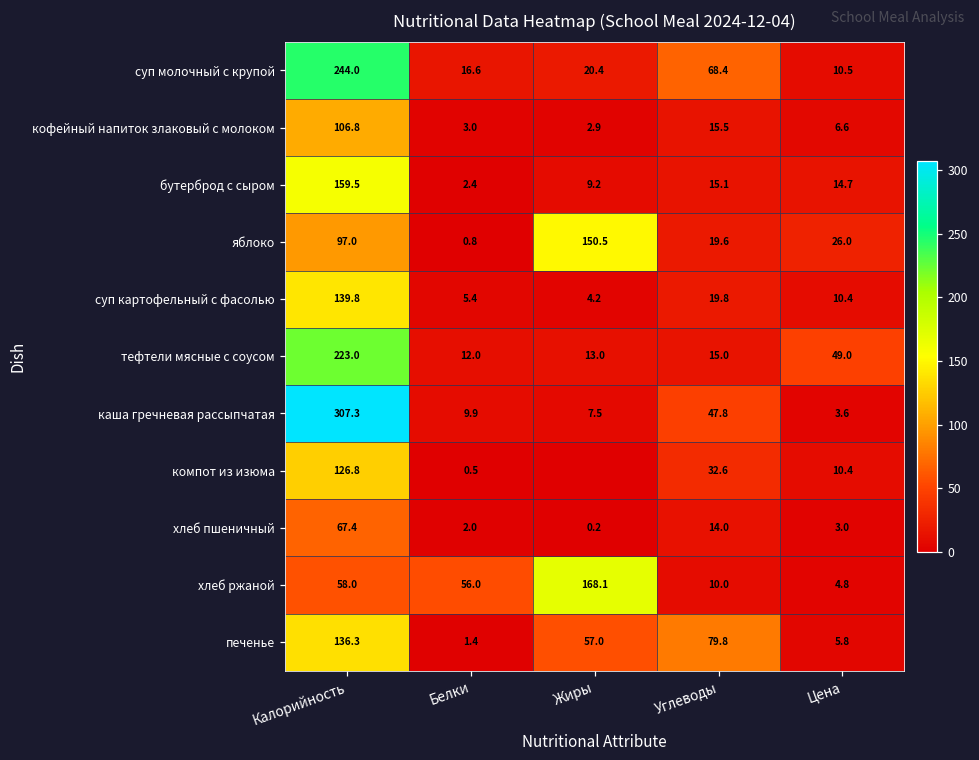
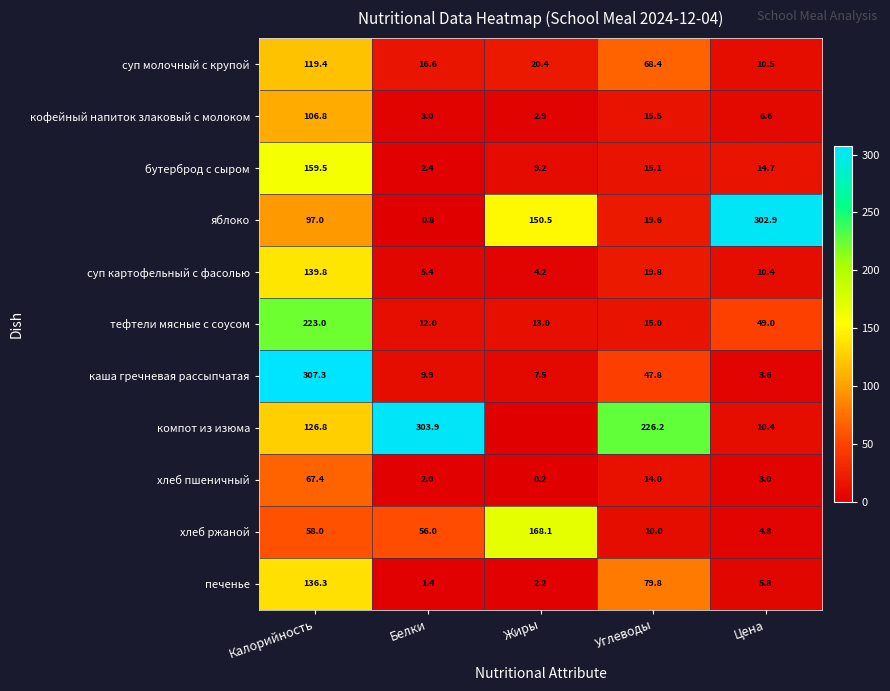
  {
    "суп молочный с крупой": {
-     "Калорийность": 244.0,
+     "Калорийность": 119.4,
      "Белки": 16.6,
      "Жиры": 20.4,
      "Углеводы": 68.4,
      "Цена": 10.5
    },
    "кофейный напиток злаковый с молоком": {
      "Калорийность": 106.8,
      "Белки": 3.0,
      "Жиры": 2.9,
      "Углеводы": 15.5,
      "Цена": 6.6
    },
    "бутерброд с сыром": {
      "Калорийность": 159.5,
      "Белки": 2.4,
      "Жиры": 9.2,
      "Углеводы": 15.1,
      "Цена": 14.7
    },
    "яблоко": {
      "Калорийность": 97.0,
      "Белки": 0.8,
      "Жиры": 150.5,
      "Углеводы": 19.6,
-     "Цена": 26.0
+     "Цена": 302.9
    },
    "суп картофельный с фасолью": {
      "Калорийность": 139.8,
      "Белки": 5.4,
      "Жиры": 4.2,
      "Углеводы": 19.8,
      "Цена": 10.4
    },
    "тефтели мясные с соусом": {
      "Калорийность": 223.0,
      "Белки": 12.0,
      "Жиры": 13.0,
      "Углеводы": 15.0,
      "Цена": 49.0
    },
    "каша гречневая рассыпчатая": {
      "Калорийность": 307.3,
      "Белки": 9.9,
      "Жиры": 7.5,
      "Углеводы": 47.8,
      "Цена": 3.6
    },
    "компот из изюма": {
      "Калорийность": 126.8,
-     "Белки": 0.5,
-     "Углеводы": 32.6,
+     "Белки": 303.9,
+     "Углеводы": 226.2,
      "Цена": 10.4
    },
    "хлеб пшеничный": {
      "Калорийность": 67.4,
      "Белки": 2.0,
      "Жиры": 0.2,
      "Углеводы": 14.0,
      "Цена": 3.0
    },
    "хлеб ржаной": {
      "Калорийность": 58.0,
      "Белки": 56.0,
      "Жиры": 168.1,
      "Углеводы": 10.0,
      "Цена": 4.8
    },
    "печенье": {
      "Калорийность": 136.3,
      "Белки": 1.4,
-     "Жиры": 57.0,
+     "Жиры": 2.2,
      "Углеводы": 79.8,
      "Цена": 5.8
    }
  }
